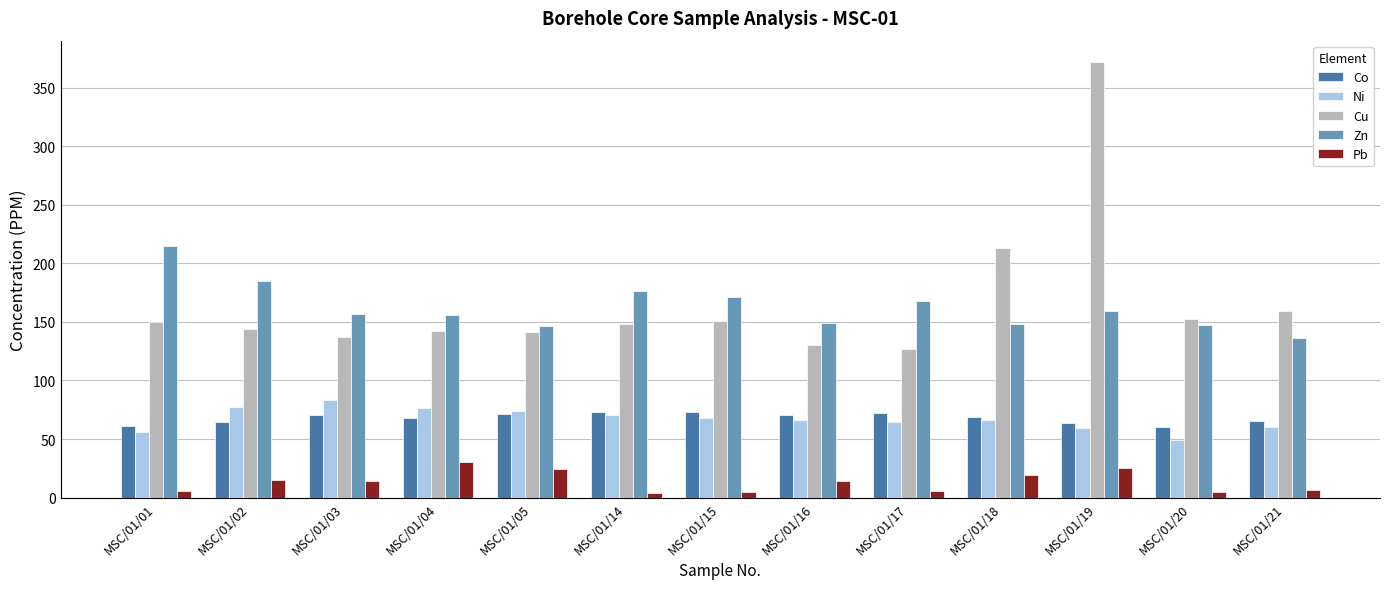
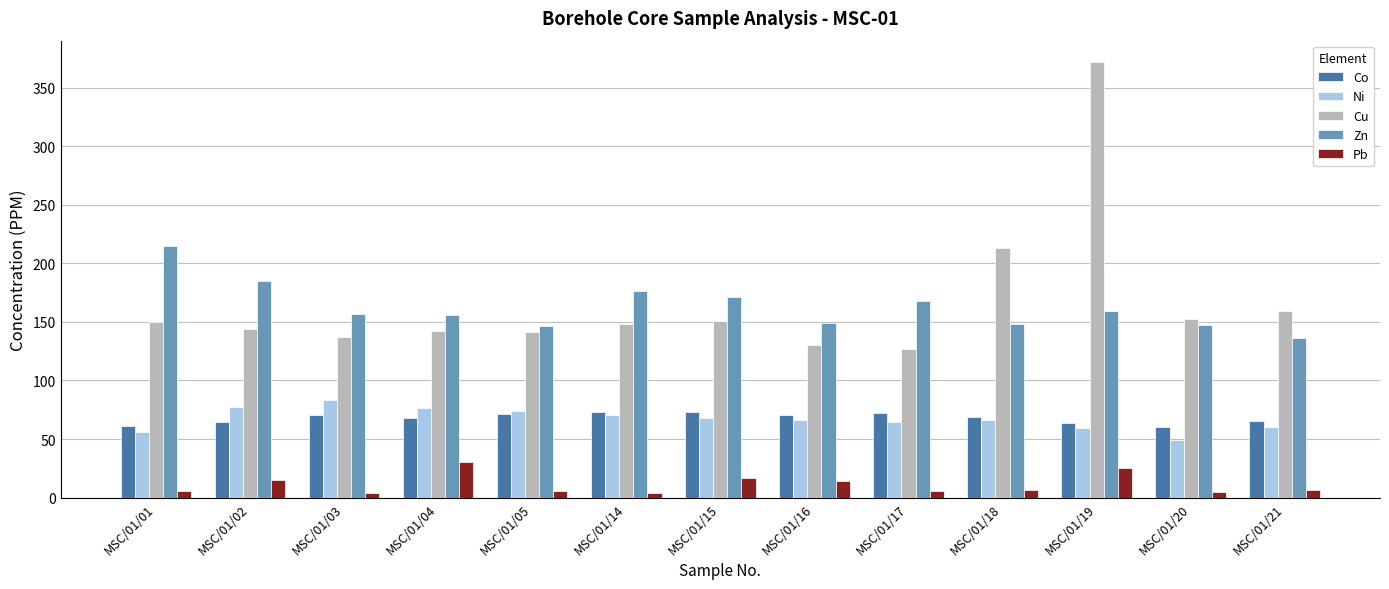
  {
    "Pb": {
      "MSC/01/01": 6,
      "MSC/01/02": 15,
-     "MSC/01/03": 14,
+     "MSC/01/03": 4,
      "MSC/01/04": 30,
-     "MSC/01/05": 25,
+     "MSC/01/05": 5,
      "MSC/01/14": 4,
-     "MSC/01/15": 5,
+     "MSC/01/15": 17,
      "MSC/01/16": 14,
      "MSC/01/17": 6,
-     "MSC/01/18": 19,
+     "MSC/01/18": 7,
      "MSC/01/19": 26,
      "MSC/01/20": 5,
      "MSC/01/21": 6
    }
  }
